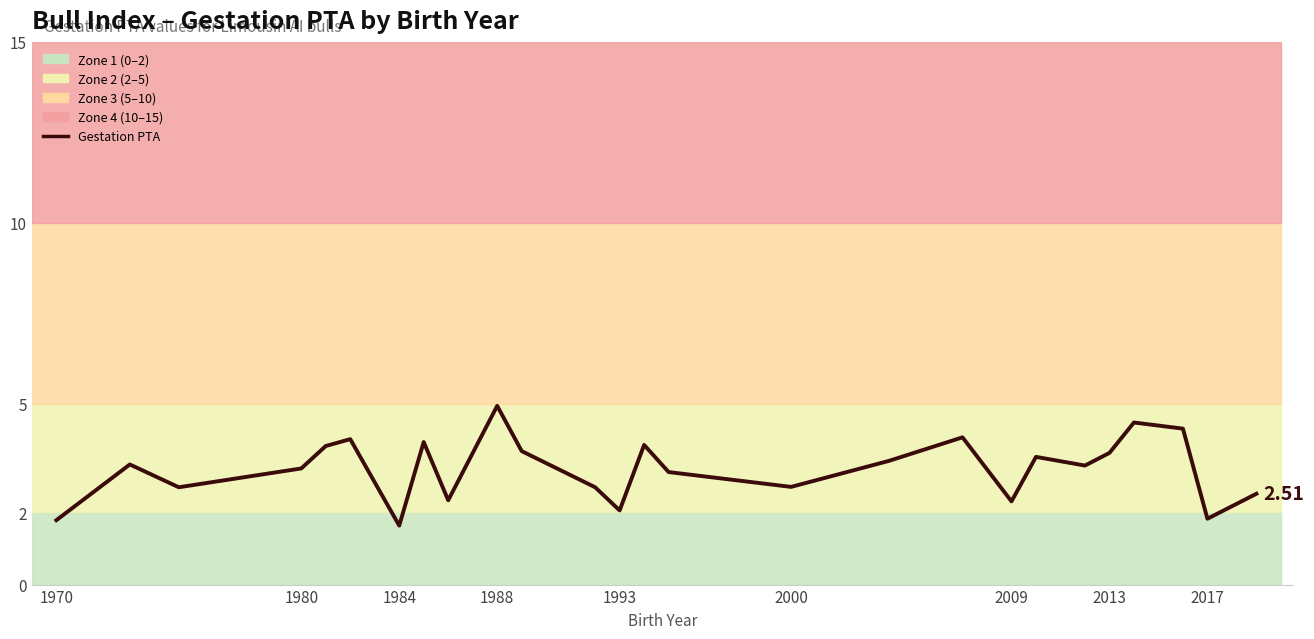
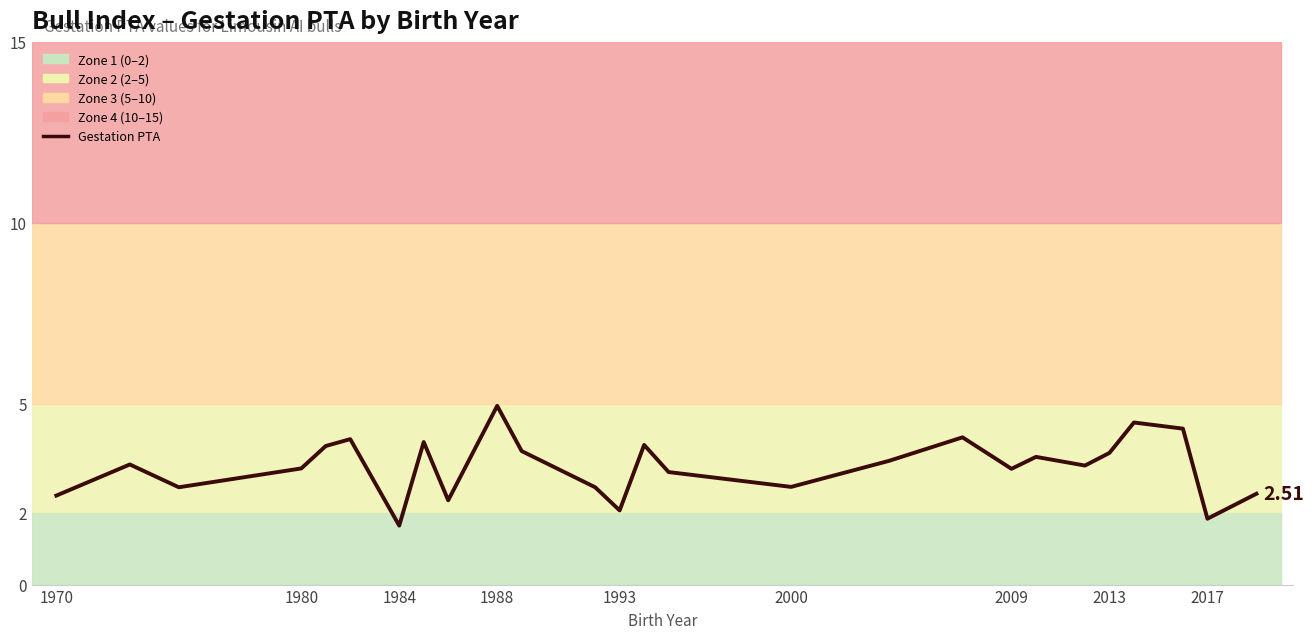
  {
    "Gestation PTA": {
-     "1970": 1.8,
+     "1970": 2.5,
      "1980": 3.2,
      "1984": 1.6,
      "1988": 4.9,
      "1993": 2.1,
      "2000": 2.7,
-     "2009": 2.3,
+     "2009": 3.2,
      "2013": 3.6,
      "2017": 1.8
    }
  }
